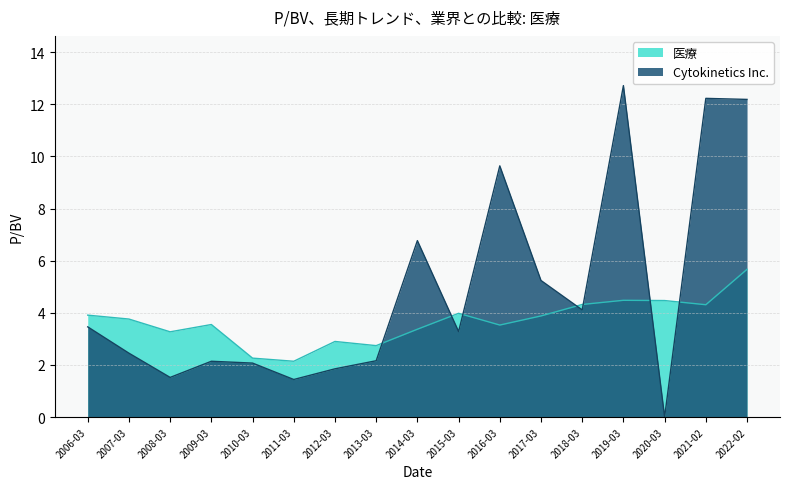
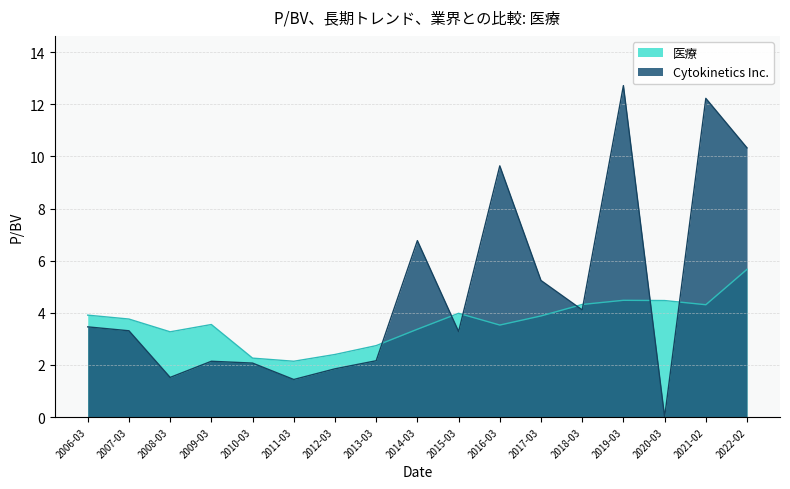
  {
    "医療": {
      "2006-03": 3.9,
      "2007-03": 3.8,
      "2008-03": 3.3,
      "2009-03": 3.6,
      "2010-03": 2.3,
      "2011-03": 2.1,
-     "2012-03": 2.9,
+     "2012-03": 2.4,
      "2013-03": 2.7,
      "2014-03": 3.4,
      "2015-03": 4.0,
      "2016-03": 3.5,
      "2017-03": 3.9,
      "2018-03": 4.3,
      "2019-03": 4.5,
      "2020-03": 4.5,
      "2021-02": 4.3,
      "2022-02": 5.7
    },
    "Cytokinetics Inc.": {
      "2006-03": 3.5,
-     "2007-03": 2.5,
+     "2007-03": 3.3,
      "2008-03": 1.5,
      "2009-03": 2.1,
      "2010-03": 2.1,
      "2011-03": 1.4,
      "2012-03": 1.9,
      "2013-03": 2.2,
      "2014-03": 6.8,
      "2015-03": 3.3,
      "2016-03": 9.6,
      "2017-03": 5.2,
      "2018-03": 4.1,
      "2019-03": 12.7,
      "2020-03": 0.0,
      "2021-02": 12.2,
-     "2022-02": 12.2
+     "2022-02": 10.3
    }
  }
